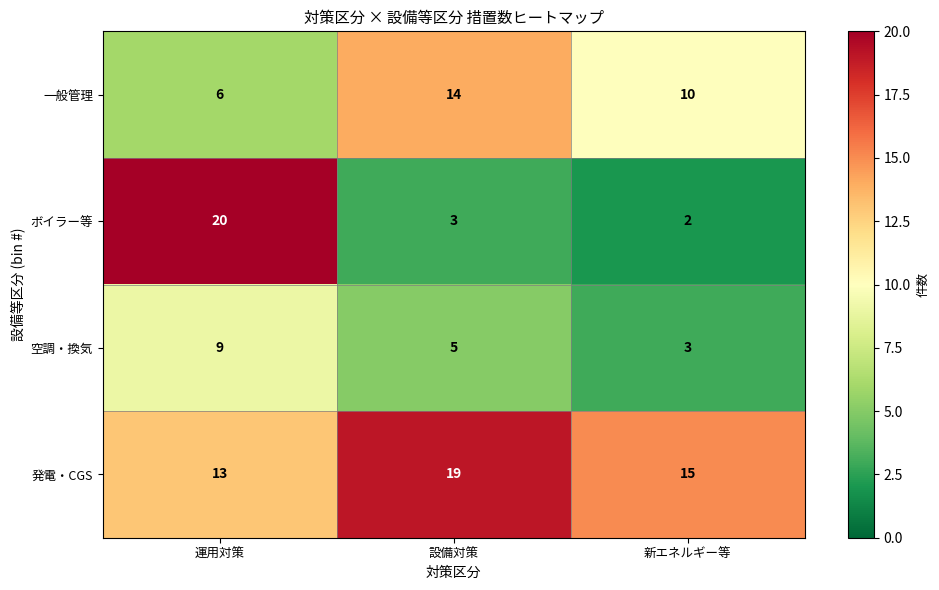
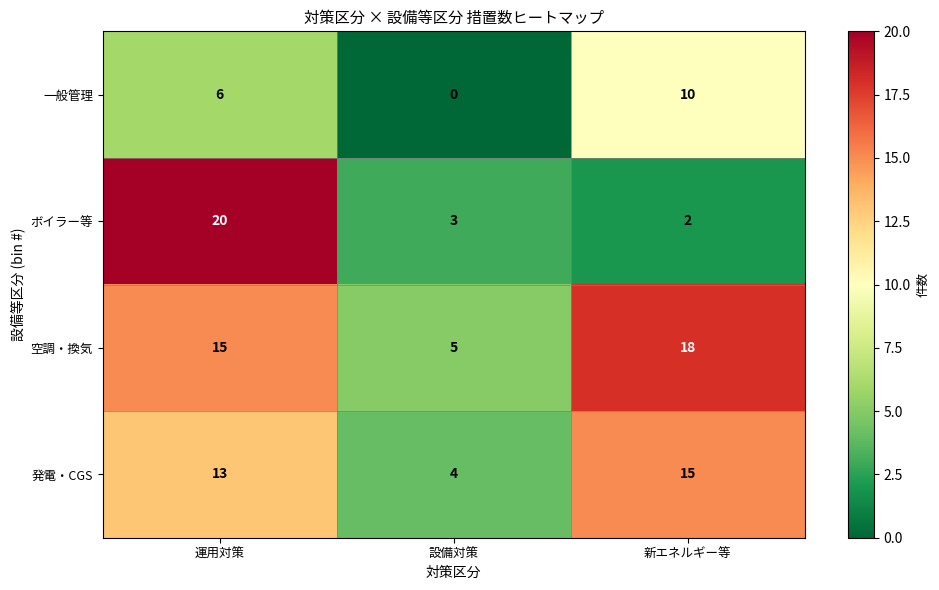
  {
    "一般管理": {
      "運用対策": 6,
-     "設備対策": 14,
+     "設備対策": 0,
      "新エネルギー等": 10
    },
    "ボイラー等": {
      "運用対策": 20,
      "設備対策": 3,
      "新エネルギー等": 2
    },
    "空調・換気": {
-     "運用対策": 9,
+     "運用対策": 15,
      "設備対策": 5,
-     "新エネルギー等": 3
+     "新エネルギー等": 18
    },
    "発電・CGS": {
      "運用対策": 13,
-     "設備対策": 19,
+     "設備対策": 4,
      "新エネルギー等": 15
    }
  }
